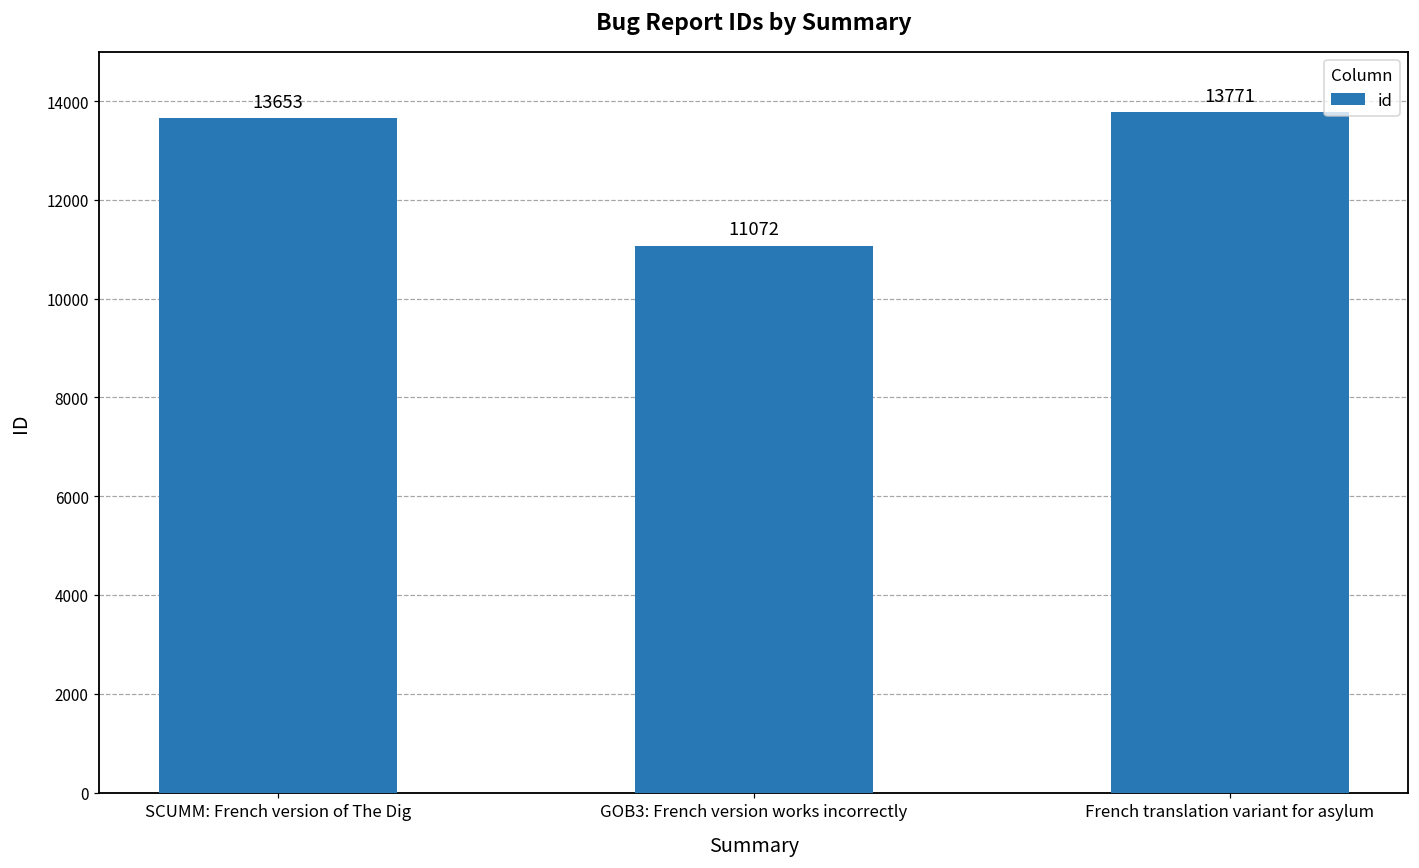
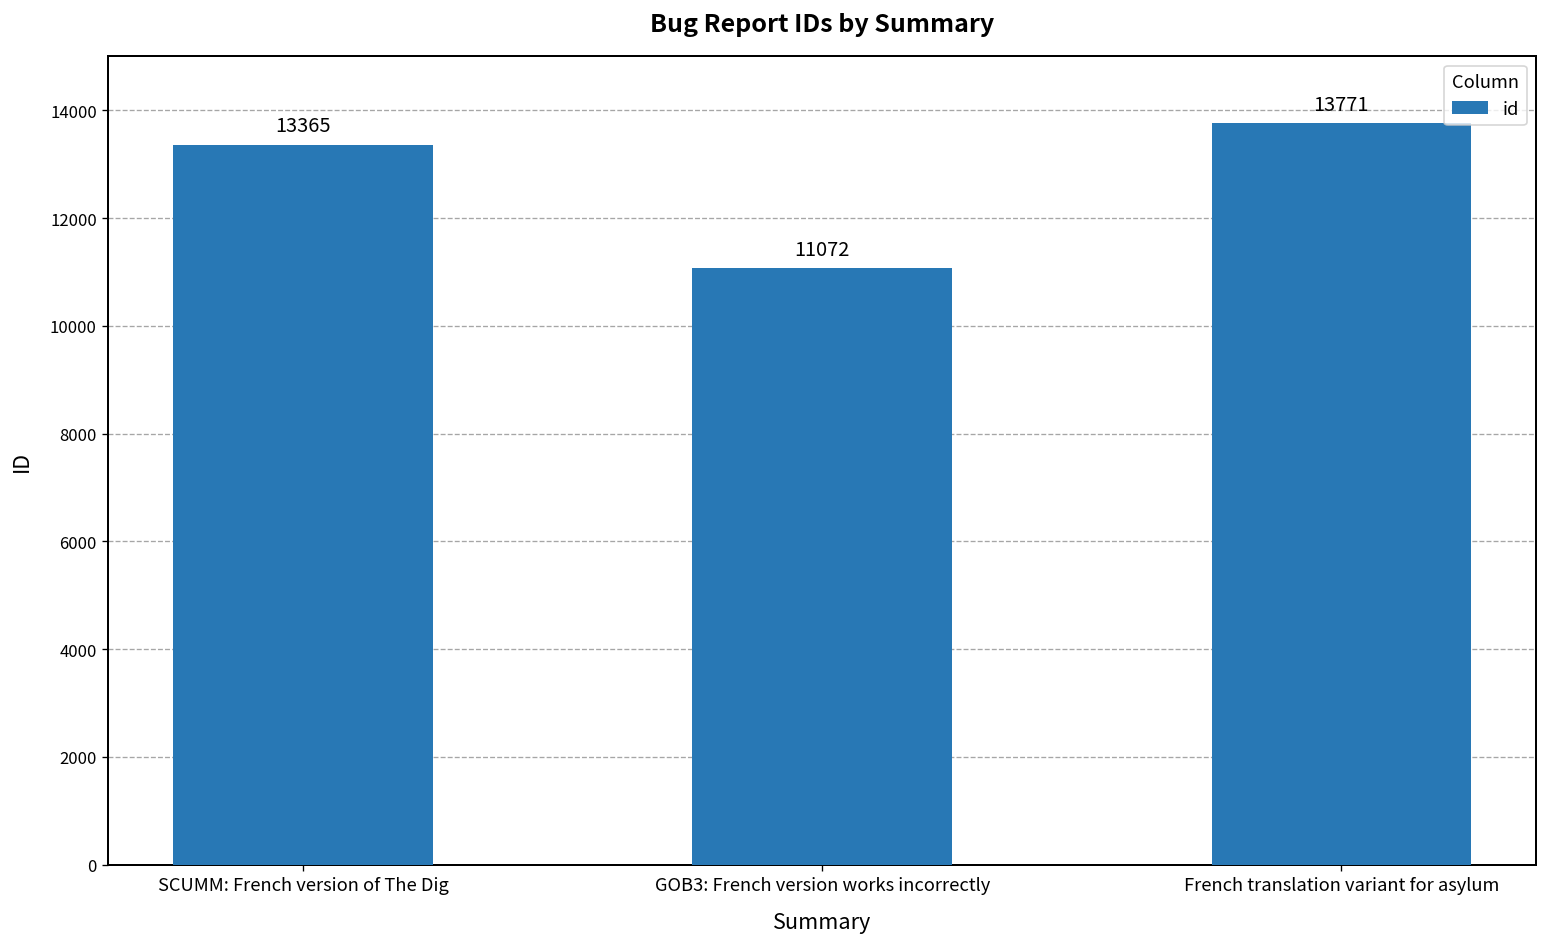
  {
-   "SCUMM: French version of The Dig": 13653,
+   "SCUMM: French version of The Dig": 13365,
    "GOB3: French version works incorrectly": 11072,
    "French translation variant for asylum": 13771
  }
